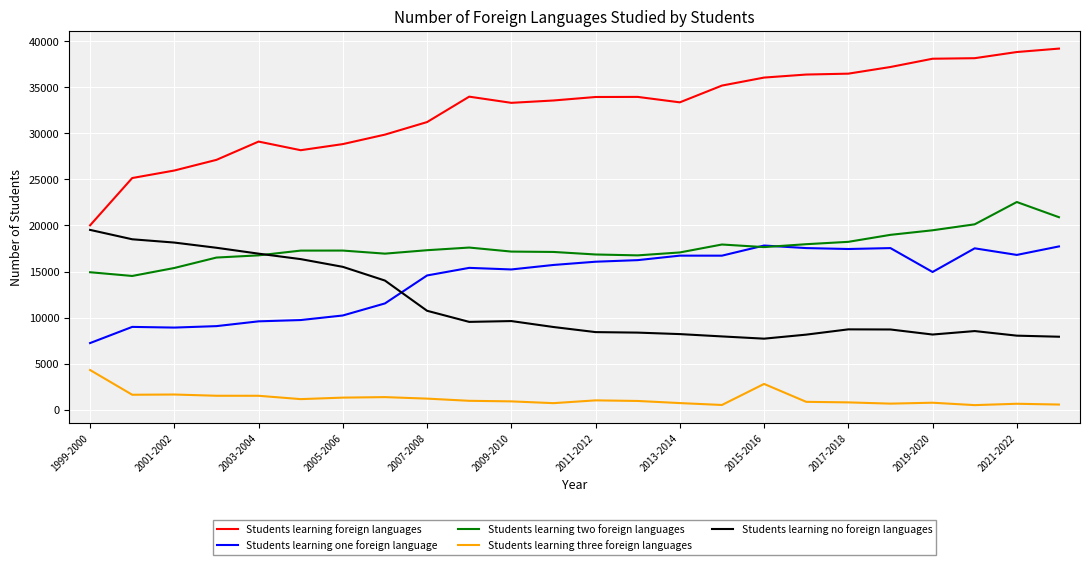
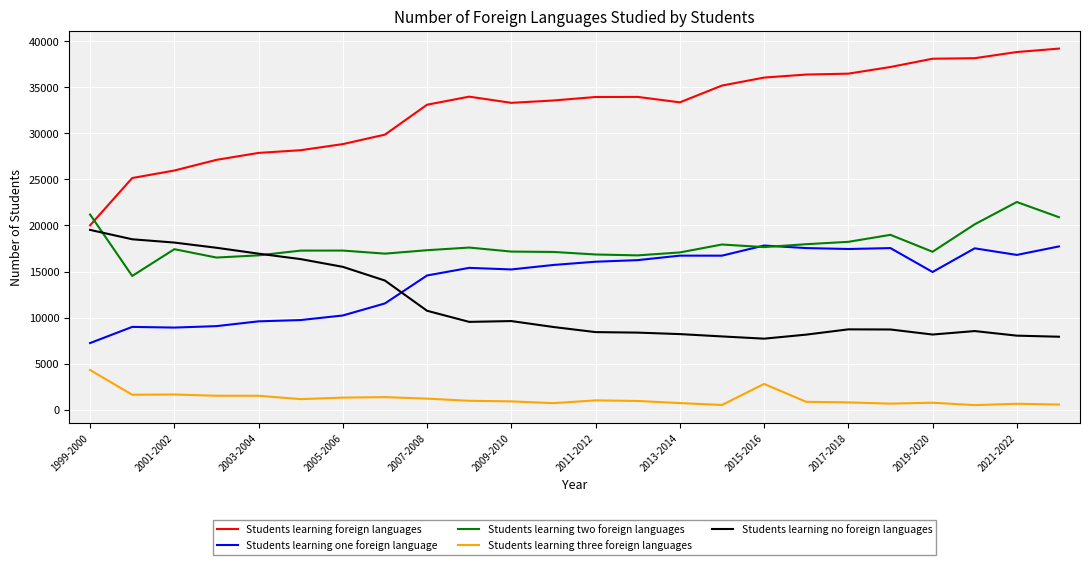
  {
    "Students learning foreign languages": {
      "1999-2000": 20000,
      "2001-2002": 26000,
-     "2003-2004": 29000,
+     "2003-2004": 28000,
      "2005-2006": 29000,
-     "2007-2008": 31000,
+     "2007-2008": 33000,
      "2009-2010": 33000,
      "2011-2012": 34000,
      "2013-2014": 33000,
      "2015-2016": 36000,
      "2017-2018": 36000,
      "2019-2020": 38000,
      "2021-2022": 39000
    },
    "Students learning one foreign language": {
      "1999-2000": 7000,
      "2001-2002": 9000,
      "2003-2004": 10000,
      "2005-2006": 10000,
      "2007-2008": 15000,
      "2009-2010": 15000,
      "2011-2012": 16000,
      "2013-2014": 17000,
      "2017-2018": 17000,
      "2019-2020": 15000,
      "2021-2022": 17000
    },
    "Students learning two foreign languages": {
-     "1999-2000": 15000,
-     "2001-2002": 15000,
+     "1999-2000": 21000,
+     "2001-2002": 17000,
      "2005-2006": 17000,
      "2007-2008": 17000,
      "2009-2010": 17000,
      "2011-2012": 17000,
      "2013-2014": 17000,
      "2017-2018": 18000,
-     "2019-2020": 19000,
+     "2019-2020": 17000,
      "2021-2022": 23000
    },
    "Students learning three foreign languages": {
      "1999-2000": 4000,
      "2001-2002": 2000,
      "2003-2004": 2000,
      "2005-2006": 1000,
      "2007-2008": 1000,
      "2009-2010": 1000,
      "2011-2012": 1000,
      "2013-2014": 1000,
      "2015-2016": 3000,
      "2017-2018": 1000,
      "2019-2020": 1000,
      "2021-2022": 1000
    },
    "Students learning no foreign languages": {
      "1999-2000": 20000,
      "2001-2002": 18000,
      "2005-2006": 16000,
      "2007-2008": 11000,
      "2009-2010": 10000,
      "2011-2012": 8000,
      "2013-2014": 8000,
      "2015-2016": 8000,
      "2017-2018": 9000,
      "2019-2020": 8000,
      "2021-2022": 8000
    }
  }
